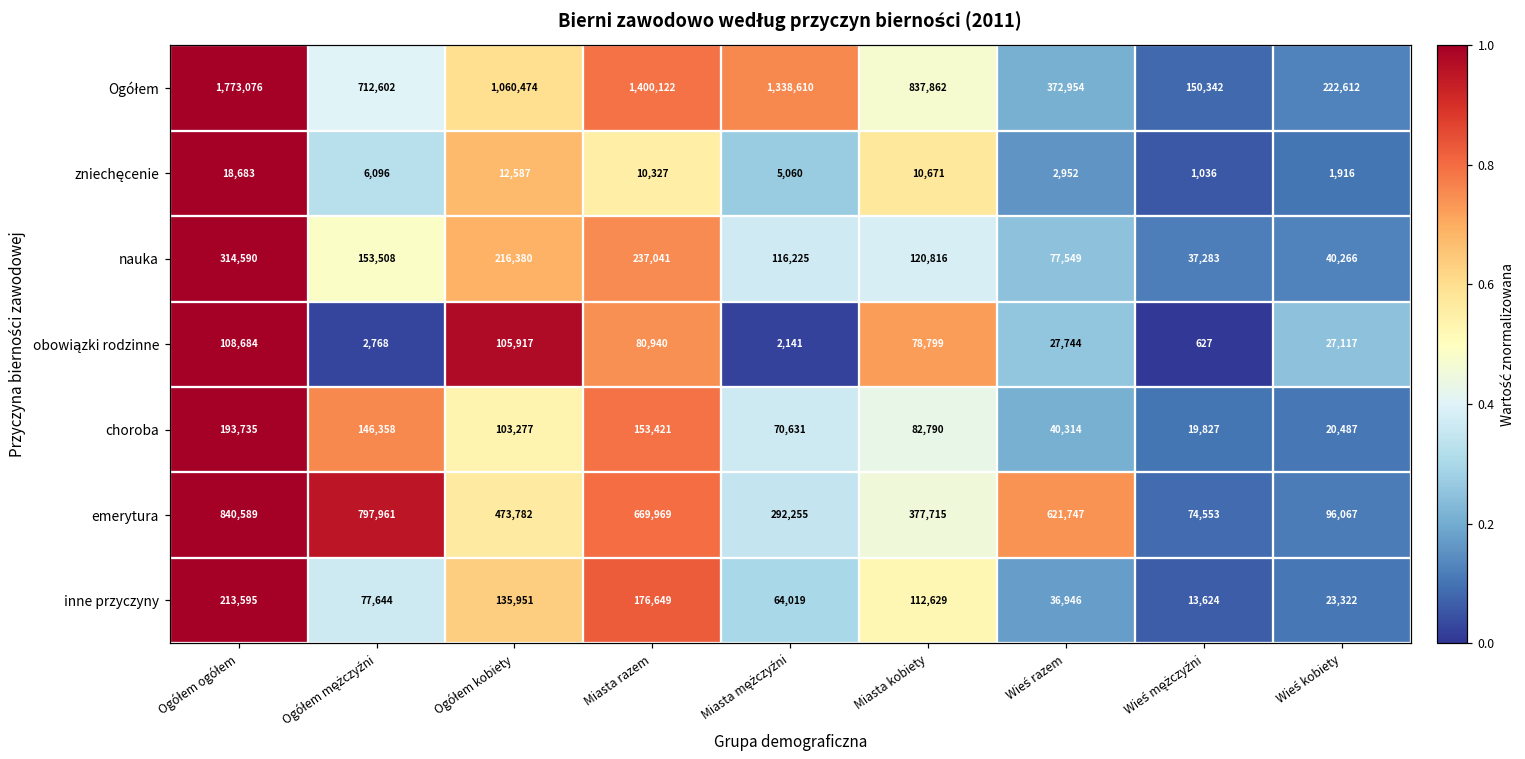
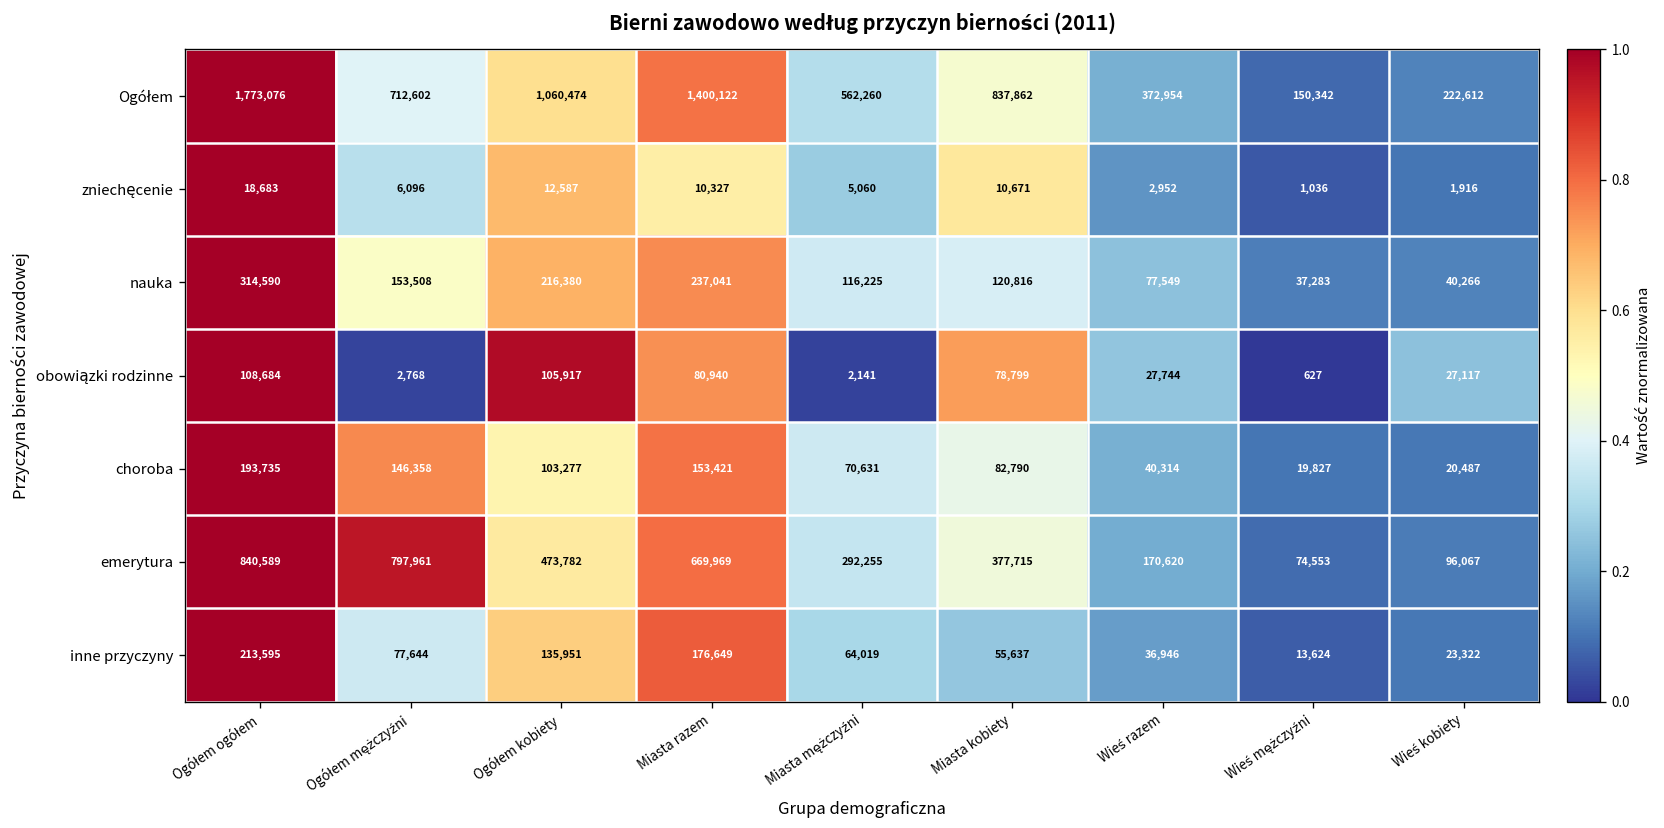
  {
    "Ogółem": {
      "Ogółem ogółem": "1,773,076",
      "Ogółem mężczyźni": "712,602",
      "Ogółem kobiety": "1,060,474",
      "Miasta razem": "1,400,122",
-     "Miasta mężczyźni": "1,338,610",
+     "Miasta mężczyźni": "562,260",
      "Miasta kobiety": "837,862",
      "Wieś razem": "372,954",
      "Wieś mężczyźni": "150,342",
      "Wieś kobiety": "222,612"
    },
    "zniechęcenie": {
      "Ogółem ogółem": "18,683",
      "Ogółem mężczyźni": "6,096",
      "Ogółem kobiety": "12,587",
      "Miasta razem": "10,327",
      "Miasta mężczyźni": "5,060",
      "Miasta kobiety": "10,671",
      "Wieś razem": "2,952",
      "Wieś mężczyźni": "1,036",
      "Wieś kobiety": "1,916"
    },
    "nauka": {
      "Ogółem ogółem": "314,590",
      "Ogółem mężczyźni": "153,508",
      "Ogółem kobiety": "216,380",
      "Miasta razem": "237,041",
      "Miasta mężczyźni": "116,225",
      "Miasta kobiety": "120,816",
      "Wieś razem": "77,549",
      "Wieś mężczyźni": "37,283",
      "Wieś kobiety": "40,266"
    },
    "obowiązki rodzinne": {
      "Ogółem ogółem": "108,684",
      "Ogółem mężczyźni": "2,768",
      "Ogółem kobiety": "105,917",
      "Miasta razem": "80,940",
      "Miasta mężczyźni": "2,141",
      "Miasta kobiety": "78,799",
      "Wieś razem": "27,744",
      "Wieś mężczyźni": "627",
      "Wieś kobiety": "27,117"
    },
    "choroba": {
      "Ogółem ogółem": "193,735",
      "Ogółem mężczyźni": "146,358",
      "Ogółem kobiety": "103,277",
      "Miasta razem": "153,421",
      "Miasta mężczyźni": "70,631",
      "Miasta kobiety": "82,790",
      "Wieś razem": "40,314",
      "Wieś mężczyźni": "19,827",
      "Wieś kobiety": "20,487"
    },
    "emerytura": {
      "Ogółem ogółem": "840,589",
      "Ogółem mężczyźni": "797,961",
      "Ogółem kobiety": "473,782",
      "Miasta razem": "669,969",
      "Miasta mężczyźni": "292,255",
      "Miasta kobiety": "377,715",
-     "Wieś razem": "621,747",
+     "Wieś razem": "170,620",
      "Wieś mężczyźni": "74,553",
      "Wieś kobiety": "96,067"
    },
    "inne przyczyny": {
      "Ogółem ogółem": "213,595",
      "Ogółem mężczyźni": "77,644",
      "Ogółem kobiety": "135,951",
      "Miasta razem": "176,649",
      "Miasta mężczyźni": "64,019",
-     "Miasta kobiety": "112,629",
+     "Miasta kobiety": "55,637",
      "Wieś razem": "36,946",
      "Wieś mężczyźni": "13,624",
      "Wieś kobiety": "23,322"
    }
  }
